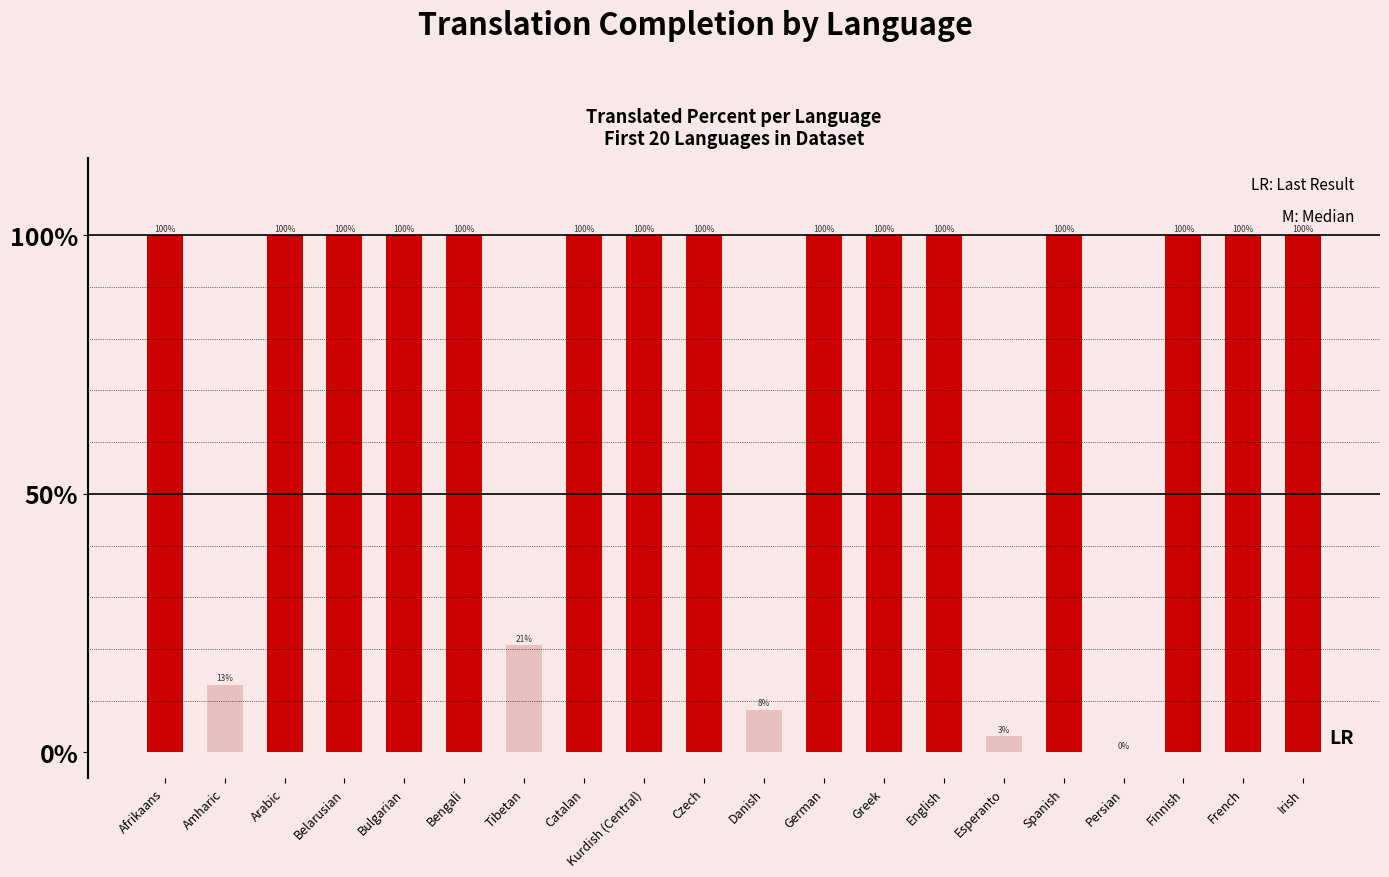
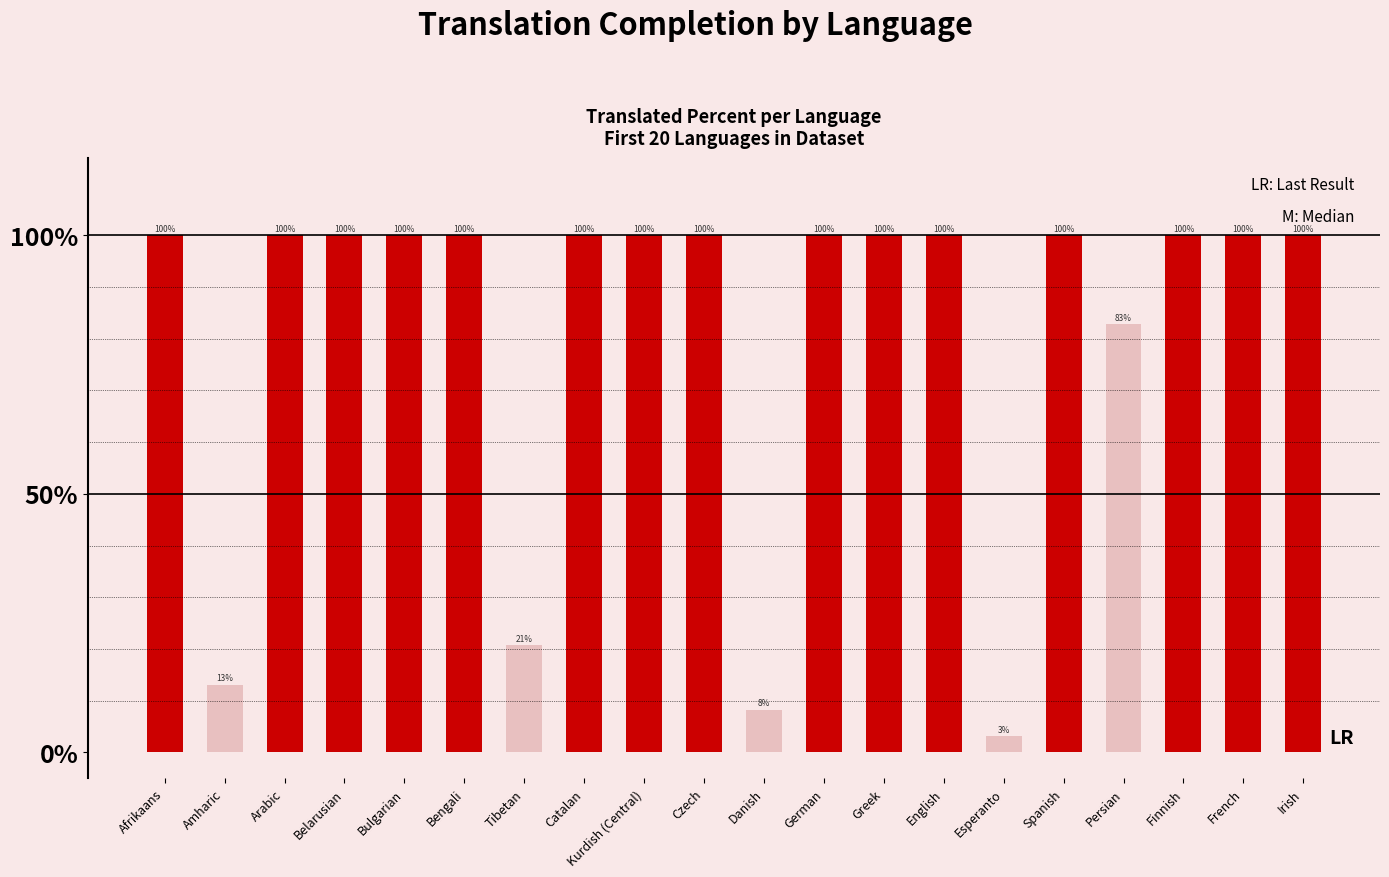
  {
    "Afrikaans": "100%",
    "Amharic": "13%",
    "Arabic": "100%",
    "Belarusian": "100%",
    "Bulgarian": "100%",
    "Bengali": "100%",
    "Tibetan": "21%",
    "Catalan": "100%",
    "Kurdish (Central)": "100%",
    "Czech": "100%",
    "Danish": "8%",
    "German": "100%",
    "Greek": "100%",
    "English": "100%",
    "Esperanto": "3%",
    "Spanish": "100%",
-   "Persian": "0%",
+   "Persian": "83%",
    "Finnish": "100%",
    "French": "100%",
    "Irish": "100%"
  }
